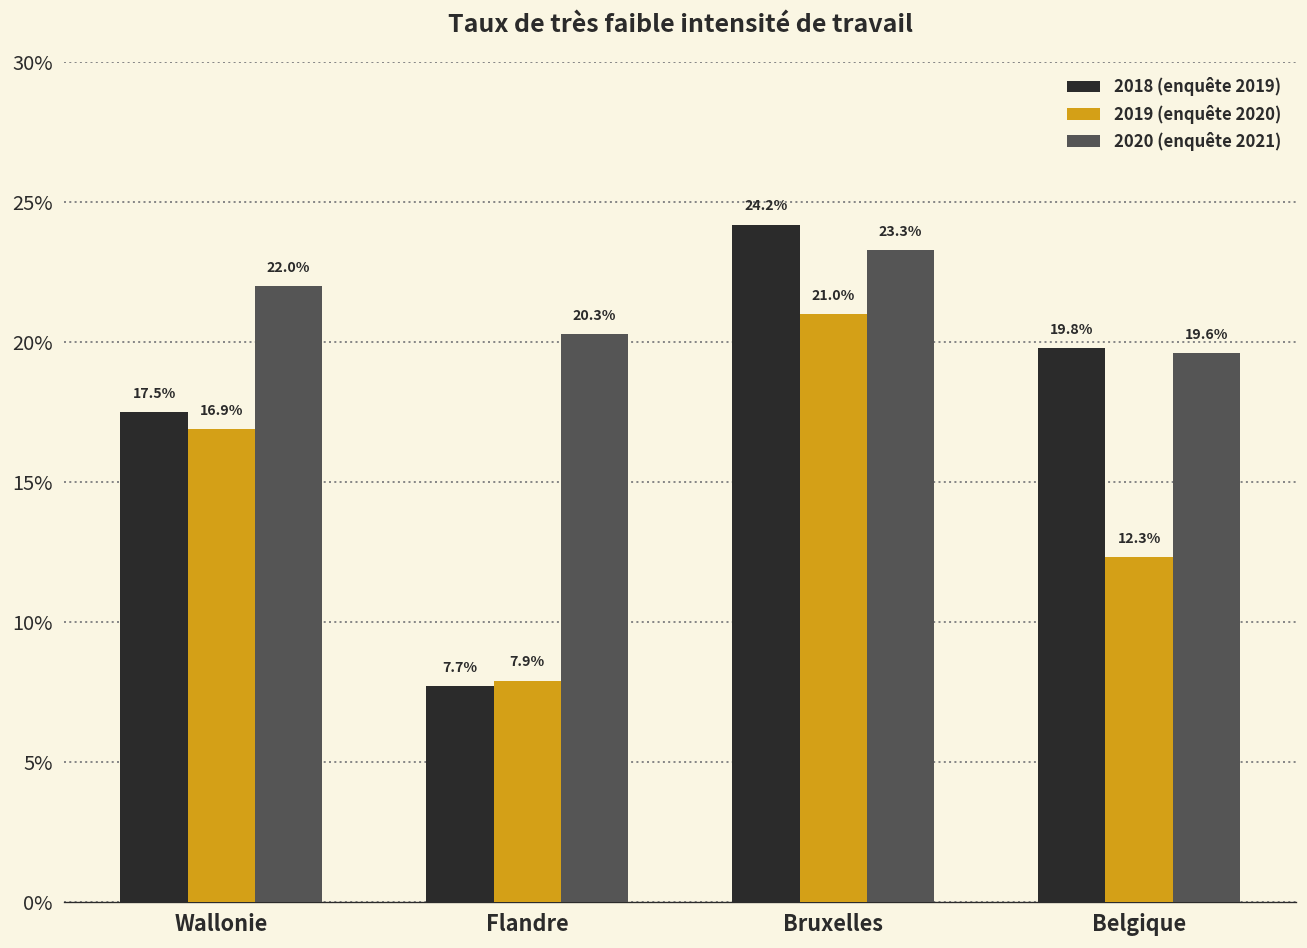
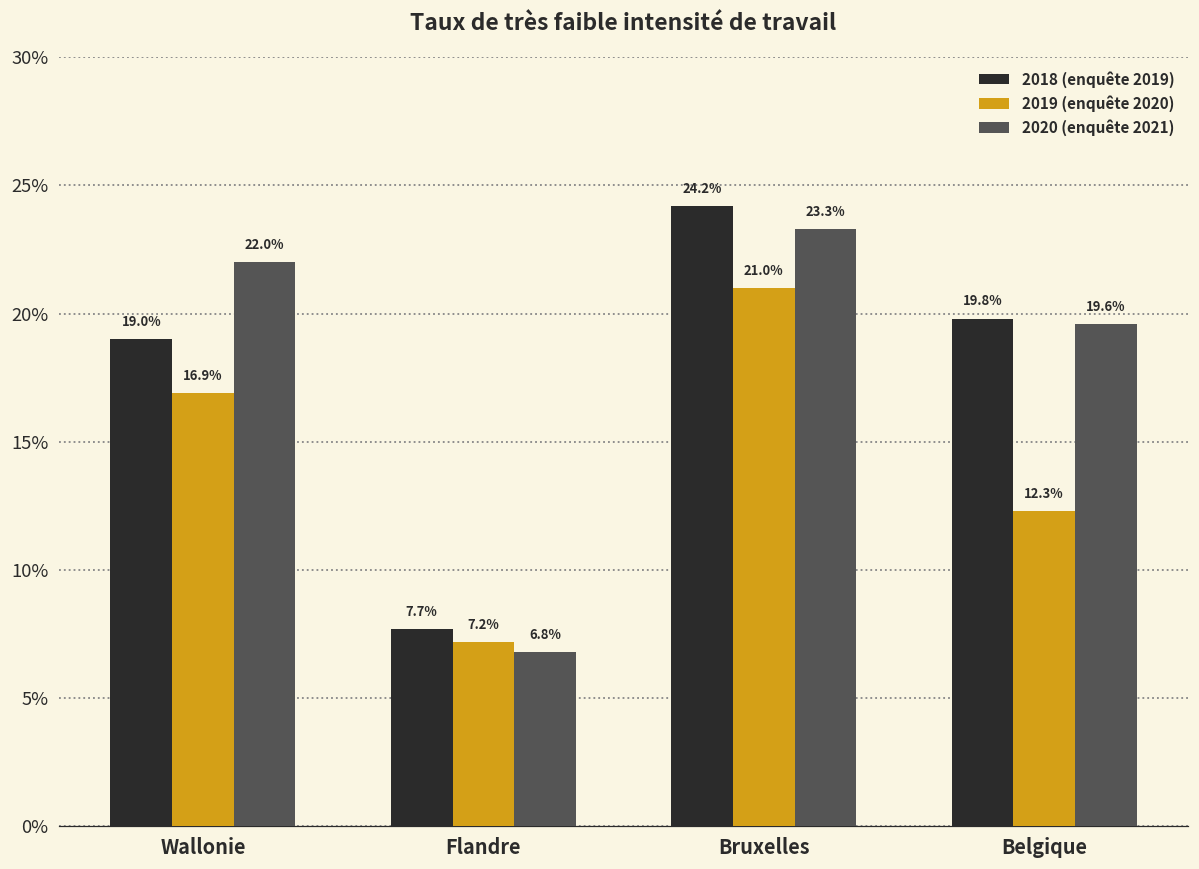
  {
    "2018 (enquête 2019)": {
-     "Wallonie": "17.5%",
+     "Wallonie": "19.0%",
      "Flandre": "7.7%",
      "Bruxelles": "24.2%",
      "Belgique": "19.8%"
    },
    "2019 (enquête 2020)": {
      "Wallonie": "16.9%",
-     "Flandre": "7.9%",
+     "Flandre": "7.2%",
      "Bruxelles": "21.0%",
      "Belgique": "12.3%"
    },
    "2020 (enquête 2021)": {
      "Wallonie": "22.0%",
-     "Flandre": "20.3%",
+     "Flandre": "6.8%",
      "Bruxelles": "23.3%",
      "Belgique": "19.6%"
    }
  }
